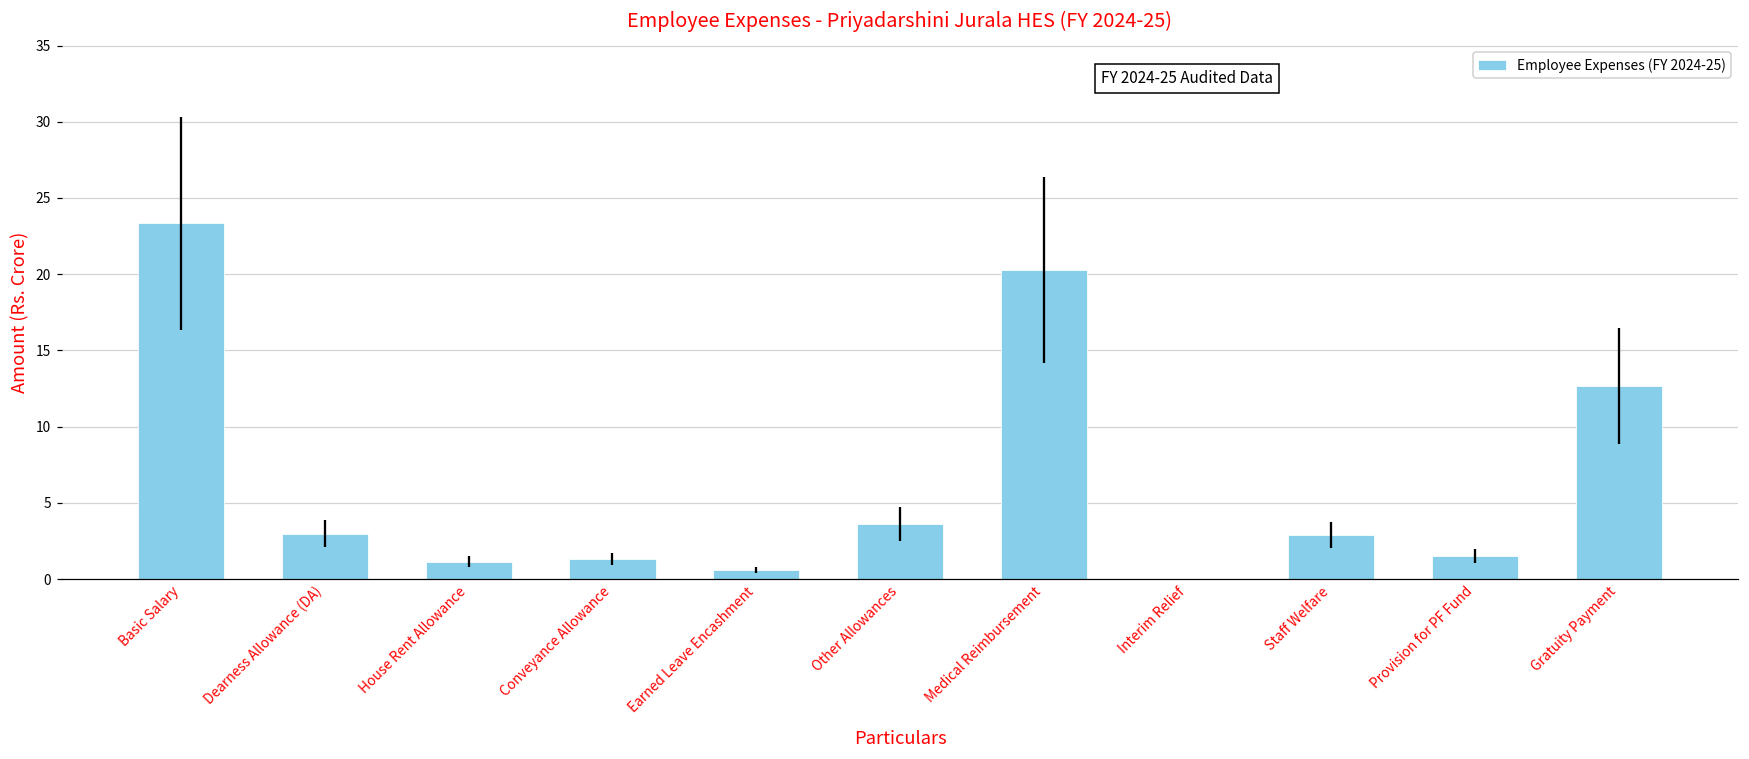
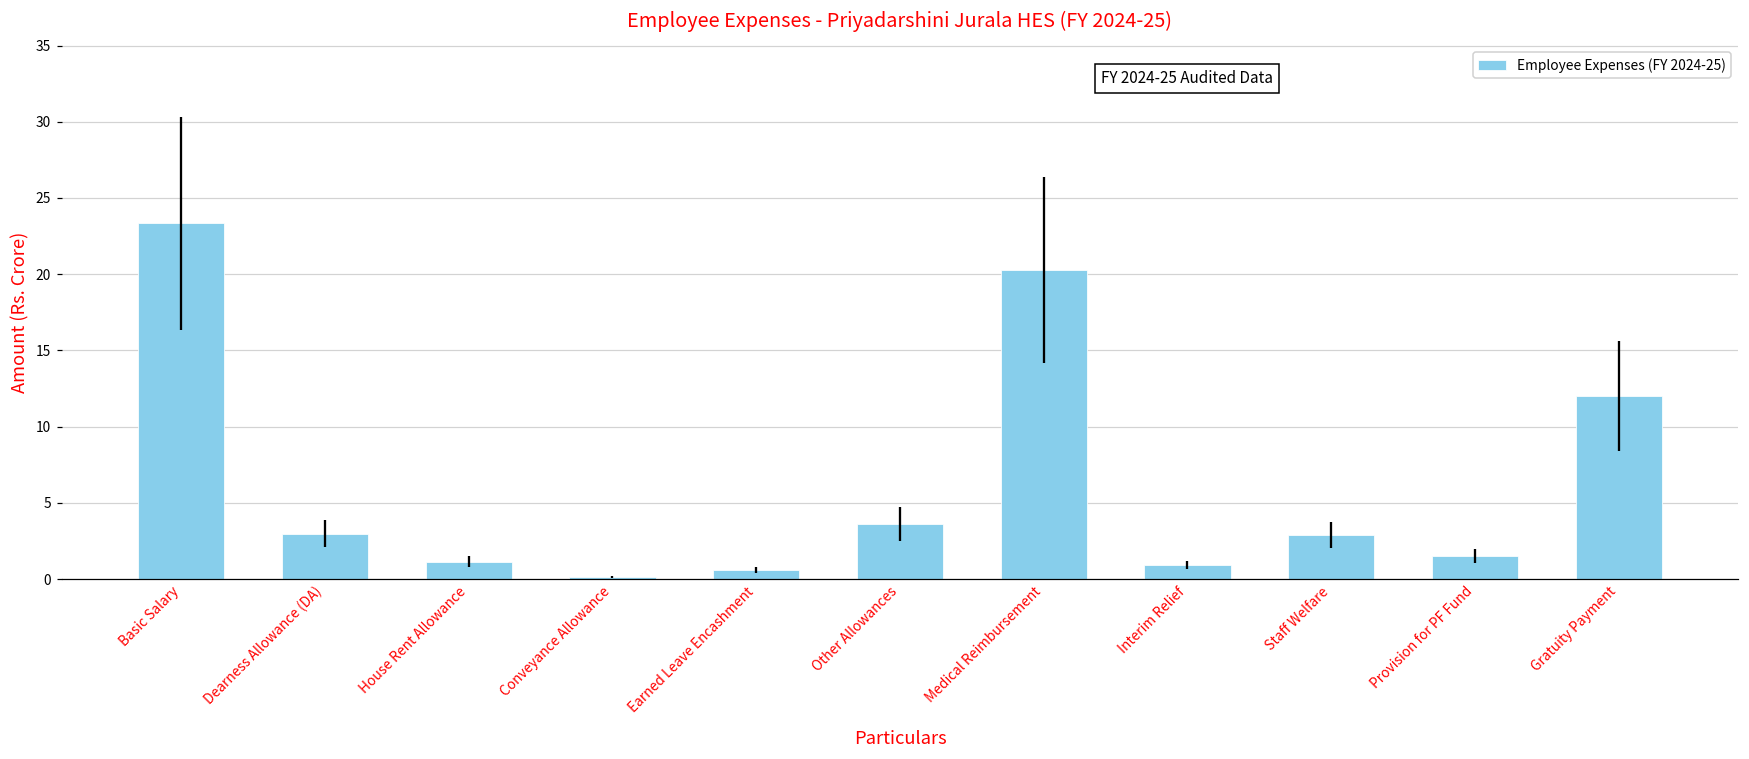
  {
    "Basic Salary": 23.3,
    "Dearness Allowance (DA)": 3.0,
    "House Rent Allowance": 1.1,
-   "Conveyance Allowance": 1.3,
+   "Conveyance Allowance": 0.1,
    "Earned Leave Encashment": 0.6,
    "Other Allowances": 3.6,
    "Medical Reimbursement": 20.3,
-   "Interim Relief": 0.0,
+   "Interim Relief": 0.9,
    "Staff Welfare": 2.9,
    "Provision for PF Fund": 1.5,
-   "Gratuity Payment": 12.7
+   "Gratuity Payment": 12.0
  }
